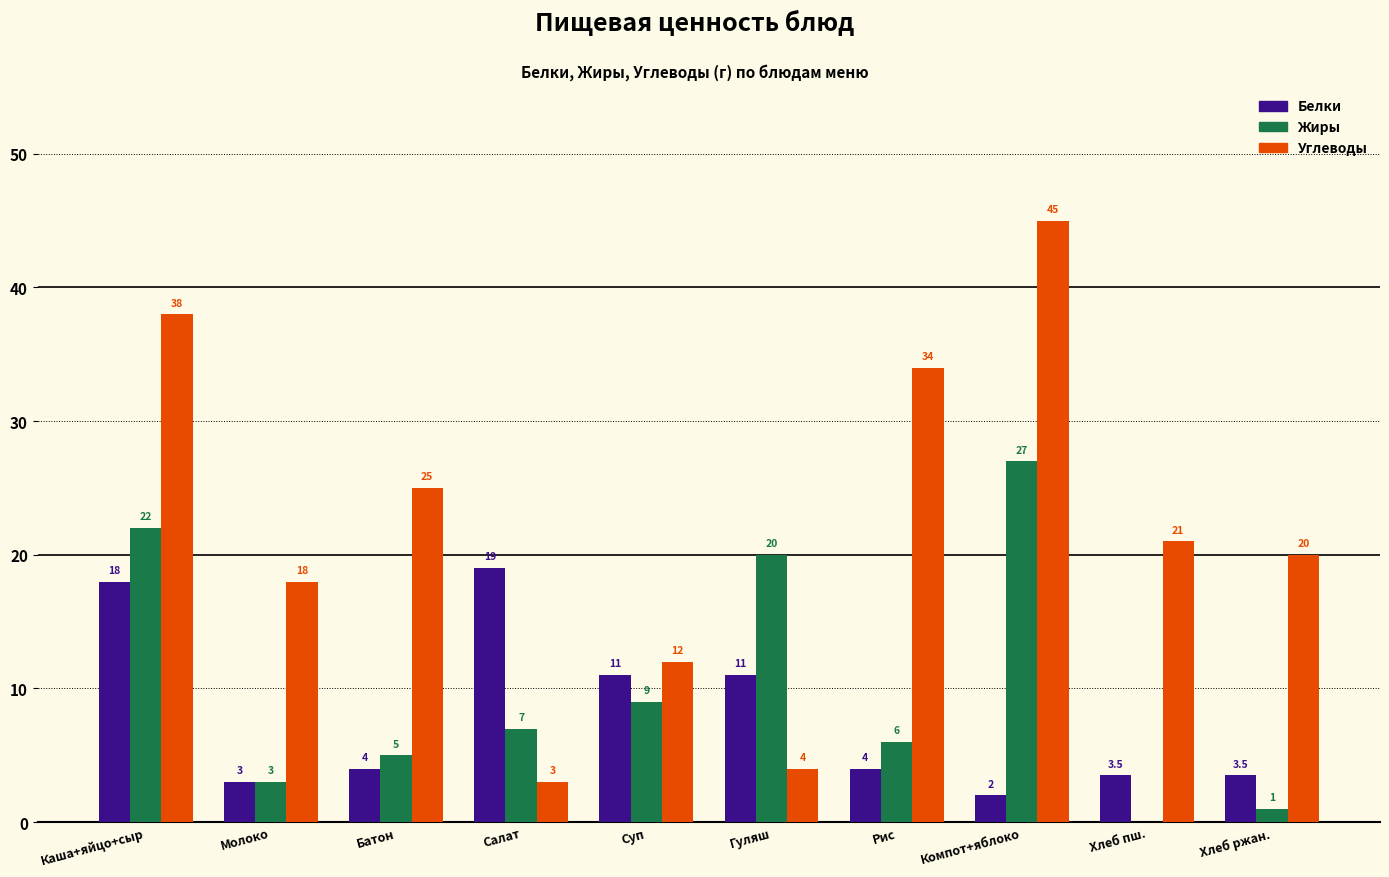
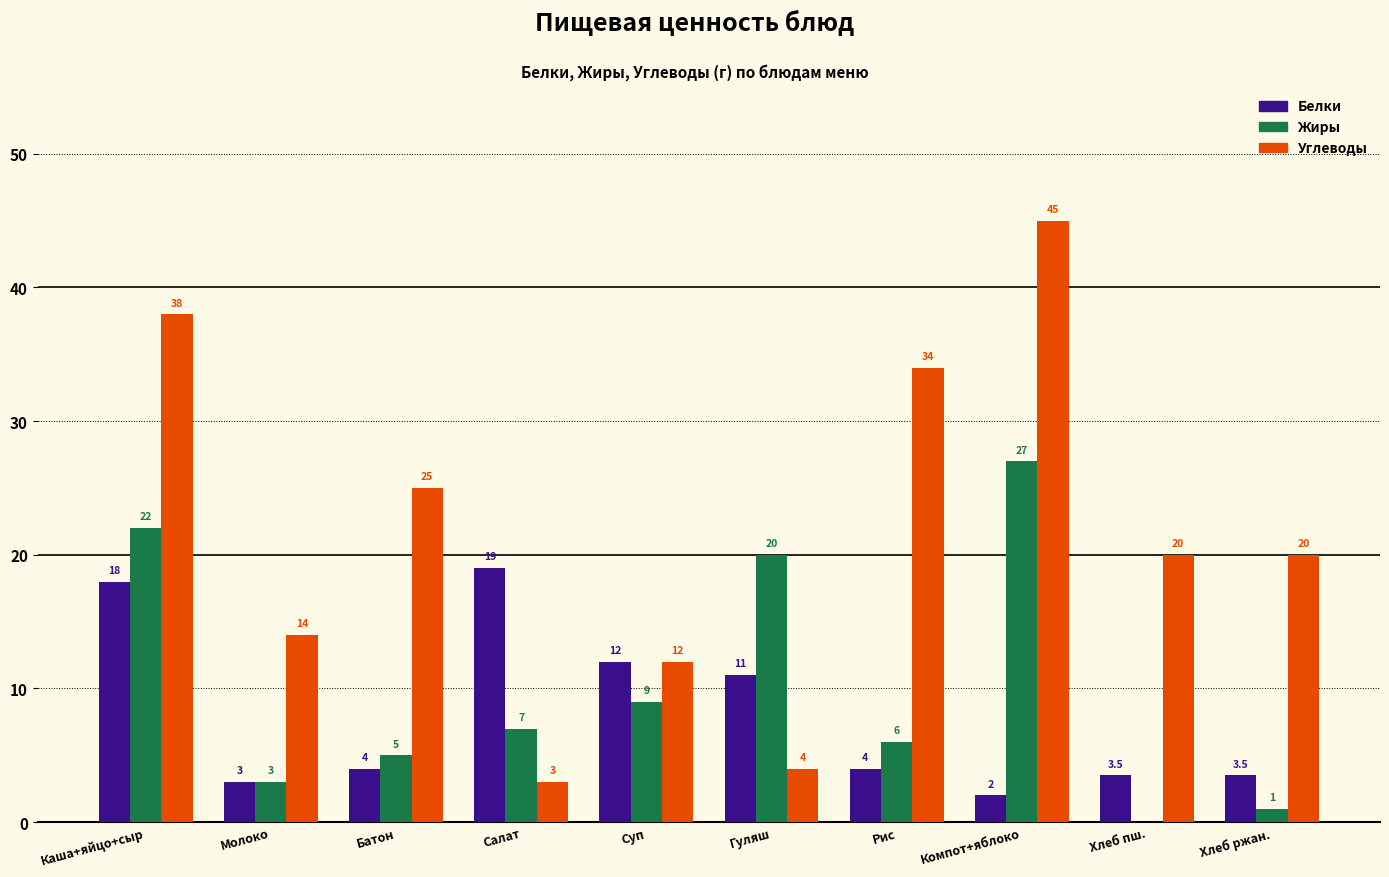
  {
    "Белки": {
      "Каша+яйцо+сыр": 18,
      "Молоко": 3,
      "Батон": 4,
      "Салат": 19,
-     "Суп": 11,
+     "Суп": 12,
      "Гуляш": 11,
      "Рис": 4,
      "Компот+яблоко": 2,
      "Хлеб пш.": 3.5,
      "Хлеб ржан.": 3.5
    },
    "Жиры": {
      "Каша+яйцо+сыр": 22,
      "Молоко": 3,
      "Батон": 5,
      "Салат": 7,
      "Суп": 9,
      "Гуляш": 20,
      "Рис": 6,
      "Компот+яблоко": 27,
      "Хлеб ржан.": 1
    },
    "Углеводы": {
      "Каша+яйцо+сыр": 38,
-     "Молоко": 18,
+     "Молоко": 14,
      "Батон": 25,
      "Салат": 3,
      "Суп": 12,
      "Гуляш": 4,
      "Рис": 34,
      "Компот+яблоко": 45,
-     "Хлеб пш.": 21,
+     "Хлеб пш.": 20,
      "Хлеб ржан.": 20
    }
  }
